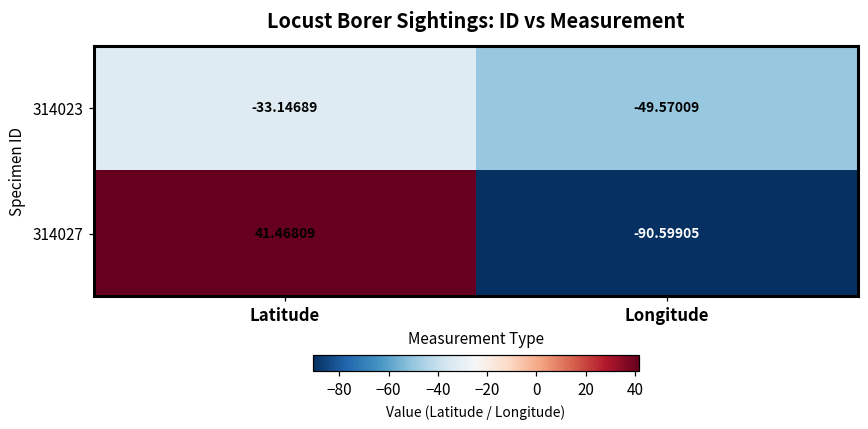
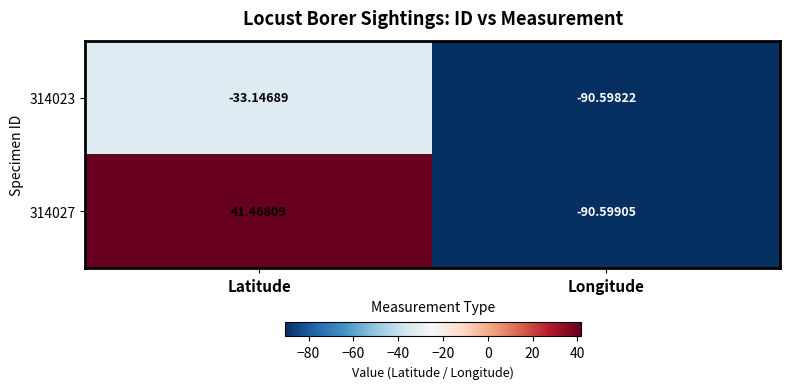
  {
    "314023": {
      "Latitude": -33.14689,
-     "Longitude": -49.57009
+     "Longitude": -90.59822
    },
    "314027": {
      "Latitude": 41.46809,
      "Longitude": -90.59905
    }
  }
